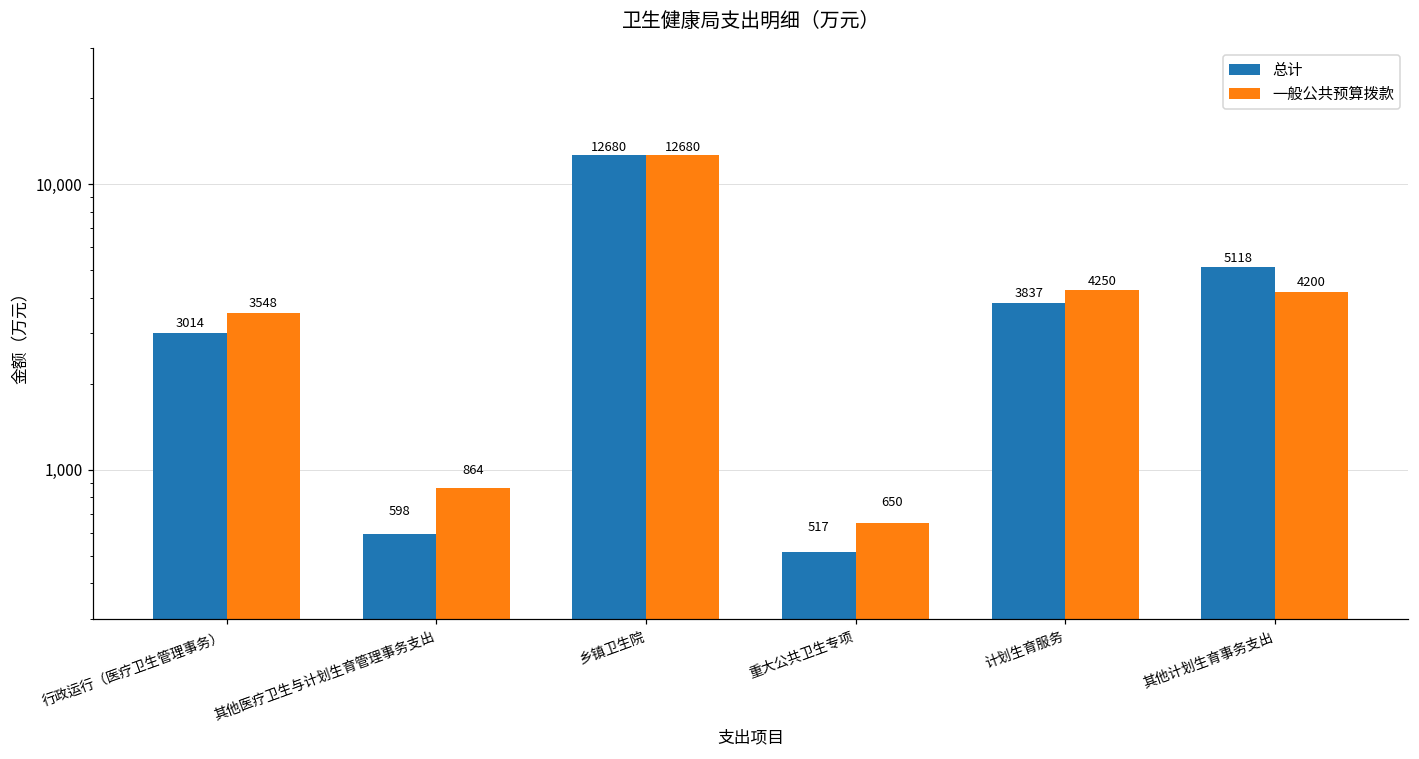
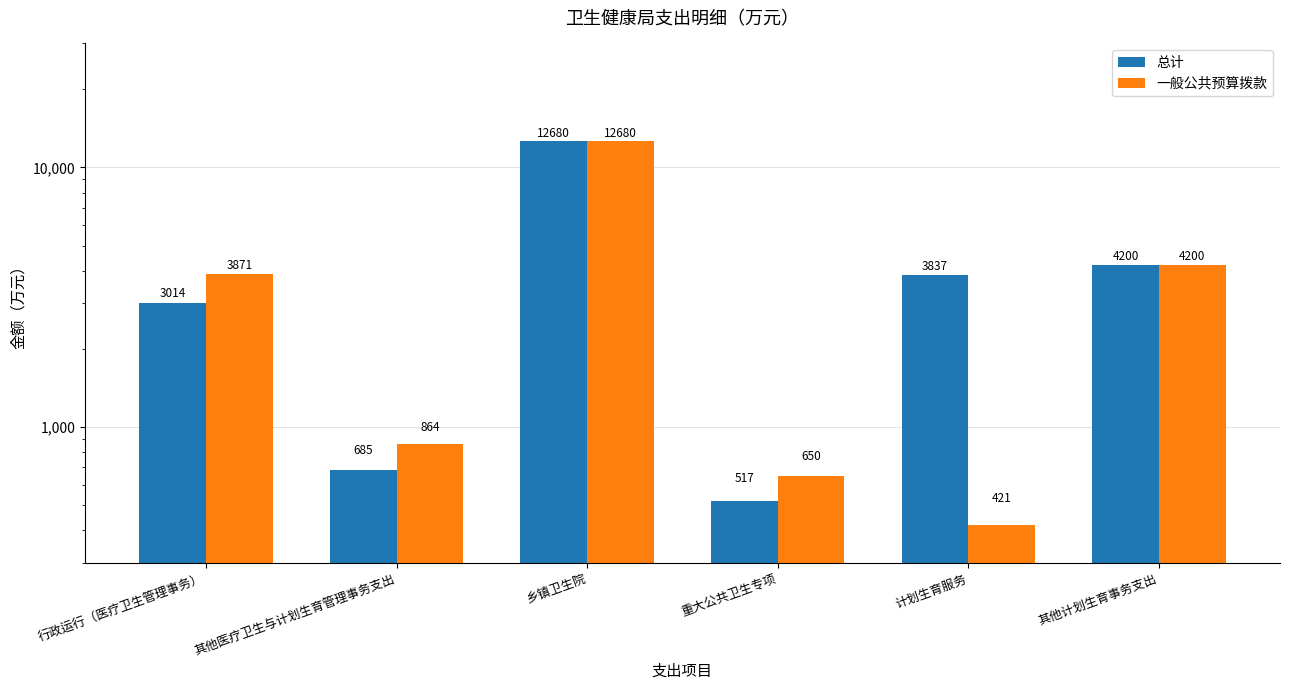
  {
    "总计": {
      "行政运行（医疗卫生管理事务）": 3014,
-     "其他医疗卫生与计划生育管理事务支出": 598,
+     "其他医疗卫生与计划生育管理事务支出": 685,
      "乡镇卫生院": 12680,
      "重大公共卫生专项": 517,
      "计划生育服务": 3837,
-     "其他计划生育事务支出": 5118
+     "其他计划生育事务支出": 4200
    },
    "一般公共预算拨款": {
-     "行政运行（医疗卫生管理事务）": 3548,
+     "行政运行（医疗卫生管理事务）": 3871,
      "其他医疗卫生与计划生育管理事务支出": 864,
      "乡镇卫生院": 12680,
      "重大公共卫生专项": 650,
-     "计划生育服务": 4250,
+     "计划生育服务": 421,
      "其他计划生育事务支出": 4200
    }
  }
